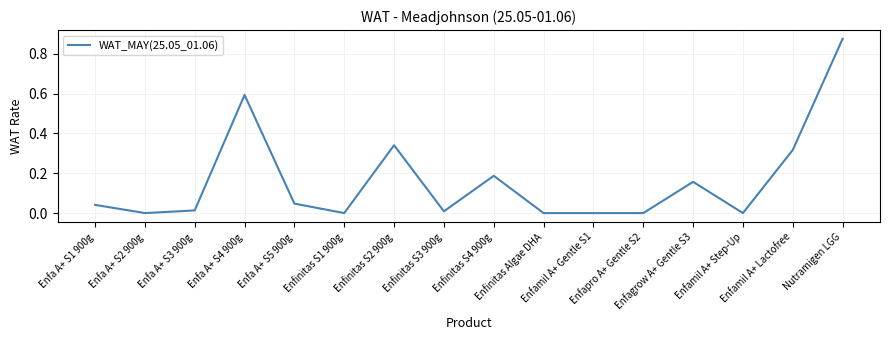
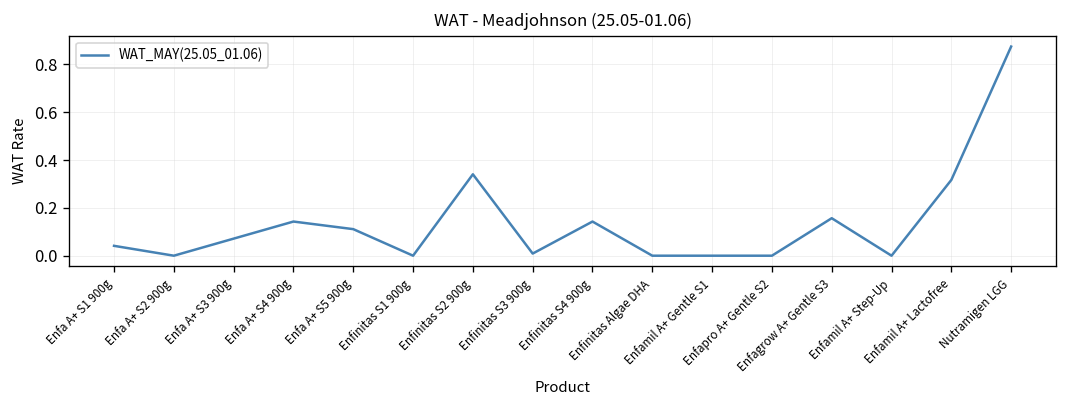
  {
    "Enfa A+ S1 900g": 0.04,
    "Enfa A+ S2 900g": 0.00,
-   "Enfa A+ S3 900g": 0.01,
-   "Enfa A+ S4 900g": 0.59,
-   "Enfa A+ S5 900g": 0.05,
+   "Enfa A+ S3 900g": 0.07,
+   "Enfa A+ S4 900g": 0.14,
+   "Enfa A+ S5 900g": 0.11,
    "Enfinitas S1 900g": 0.00,
    "Enfinitas S2 900g": 0.34,
    "Enfinitas S3 900g": 0.01,
-   "Enfinitas S4 900g": 0.19,
+   "Enfinitas S4 900g": 0.14,
    "Enfinitas Algae DHA": 0.00,
    "Enfamil A+ Gentle S1": 0.00,
    "Enfapro A+ Gentle S2": 0.00,
    "Enfagrow A+ Gentle S3": 0.16,
    "Enfamil A+ Step-Up": 0.00,
    "Enfamil A+ Lactofree": 0.32,
    "Nutramigen LGG": 0.88
  }
